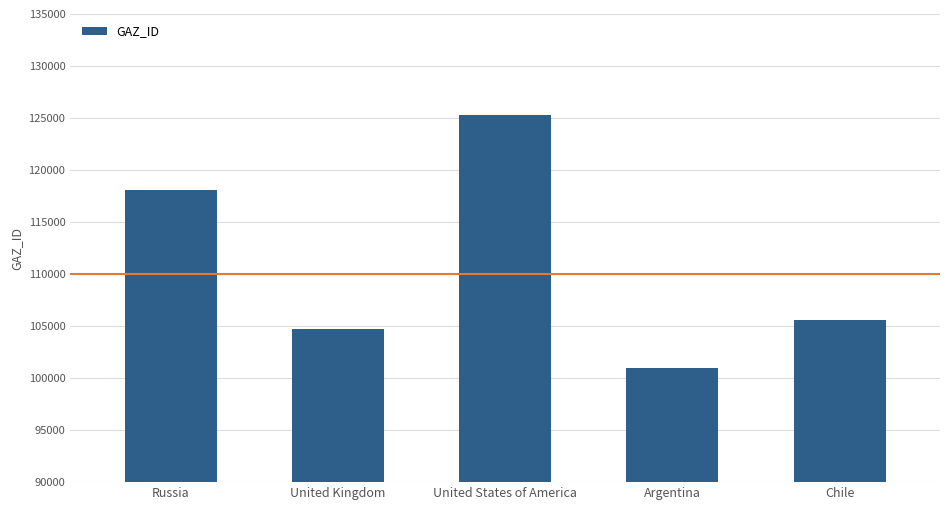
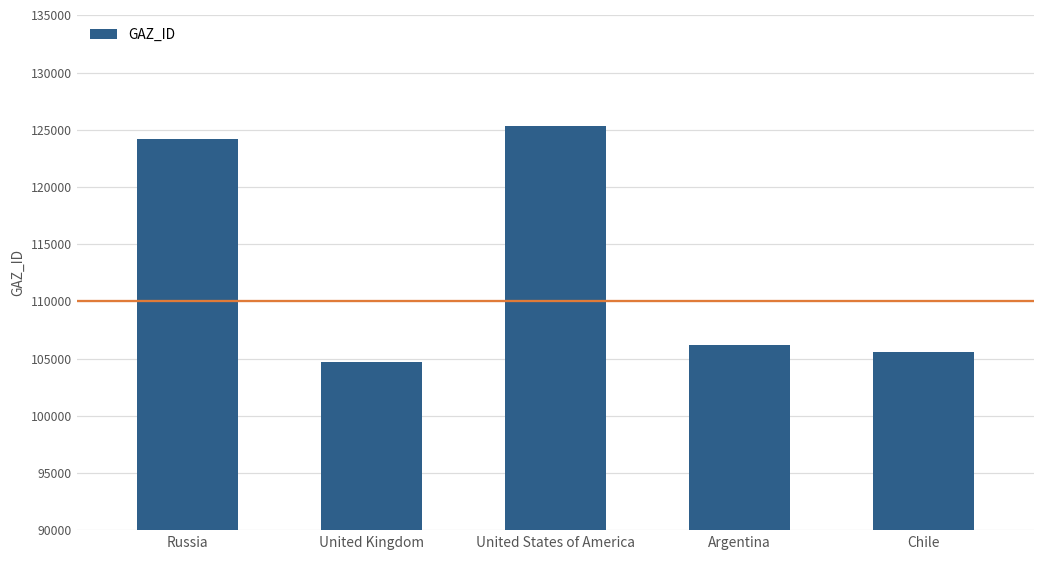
  {
-   "Russia": 118100,
+   "Russia": 124200,
    "United Kingdom": 104700,
    "United States of America": 125300,
-   "Argentina": 100900,
+   "Argentina": 106200,
    "Chile": 105600
  }
